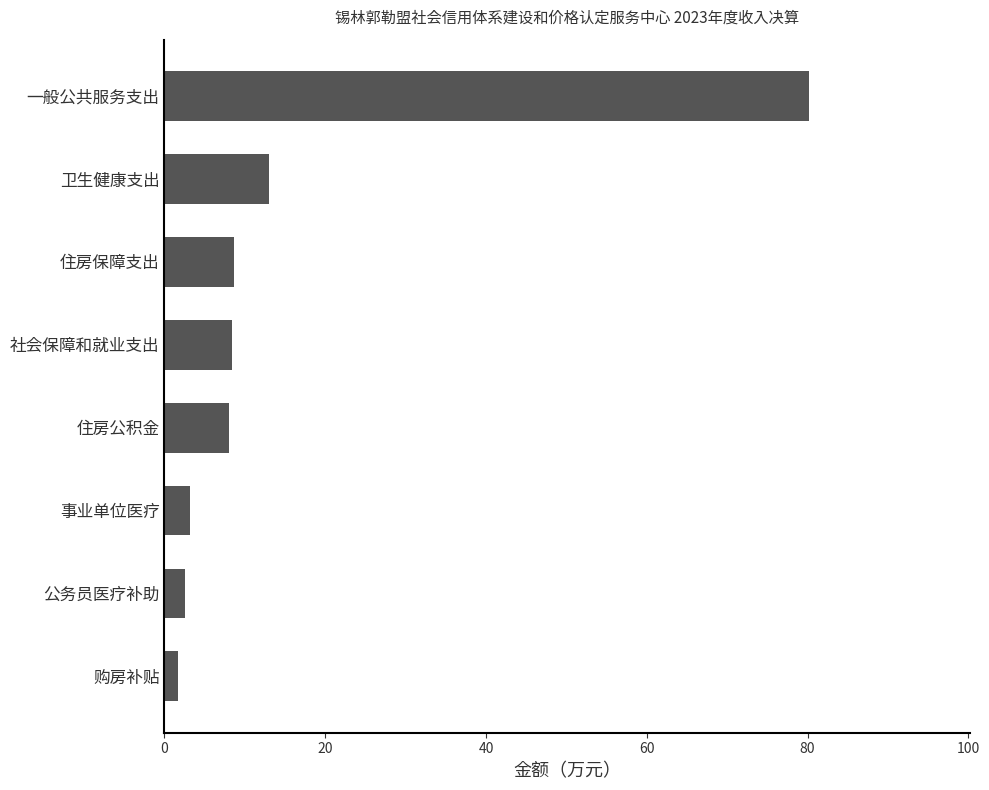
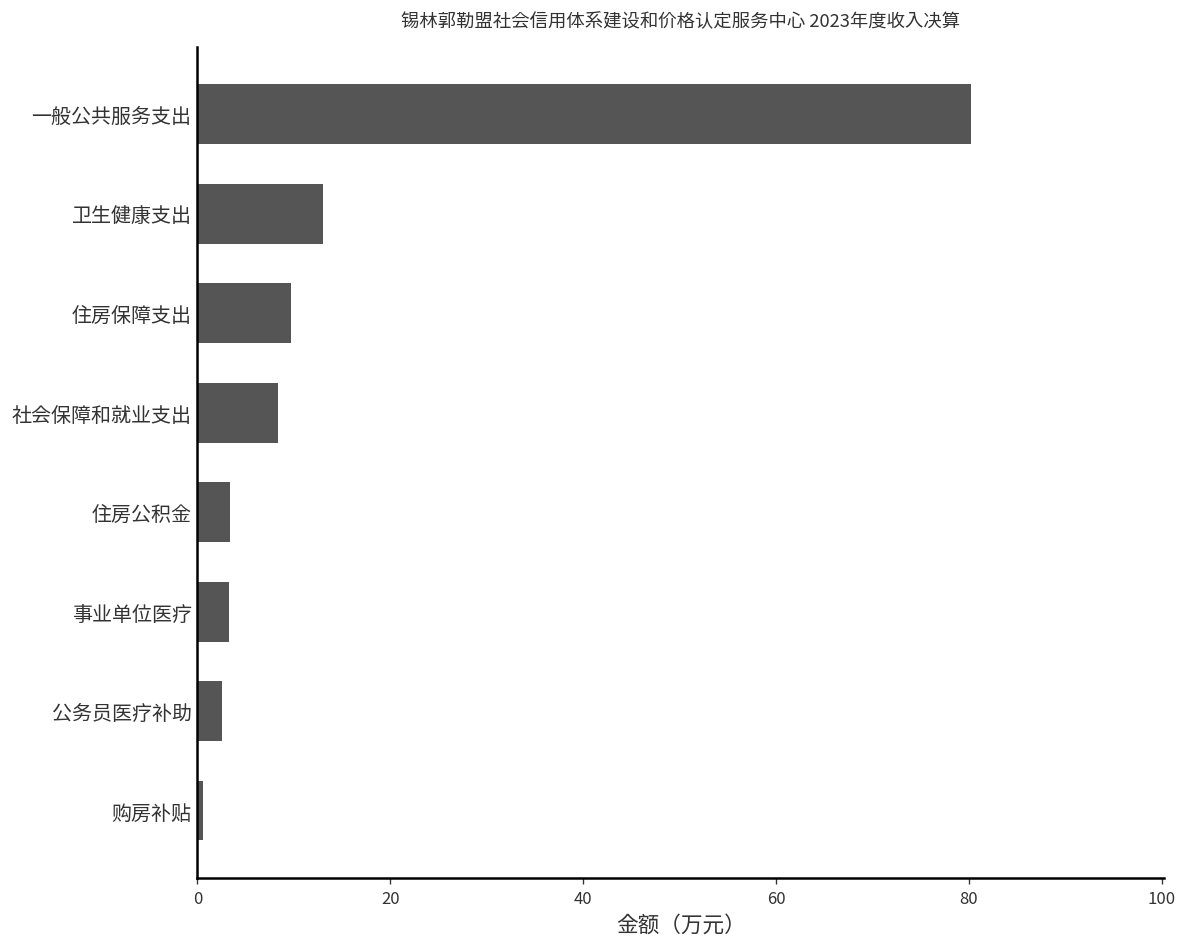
  {
    "一般公共服务支出": 80,
    "卫生健康支出": 13,
-   "住房保障支出": 9,
+   "住房保障支出": 10,
    "社会保障和就业支出": 8,
-   "住房公积金": 8,
+   "住房公积金": 3,
    "事业单位医疗": 3,
    "公务员医疗补助": 3,
-   "购房补贴": 2
+   "购房补贴": 1
  }
